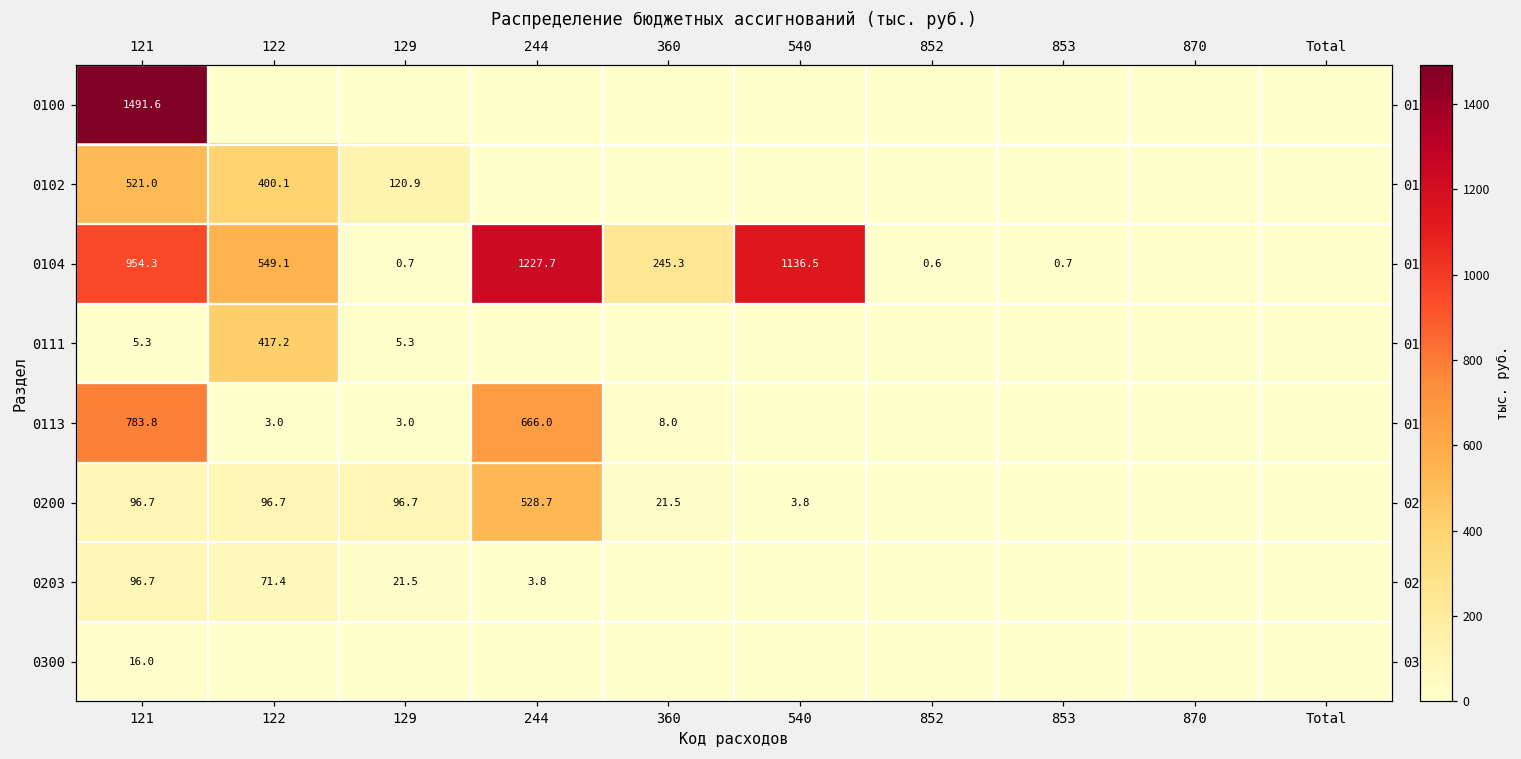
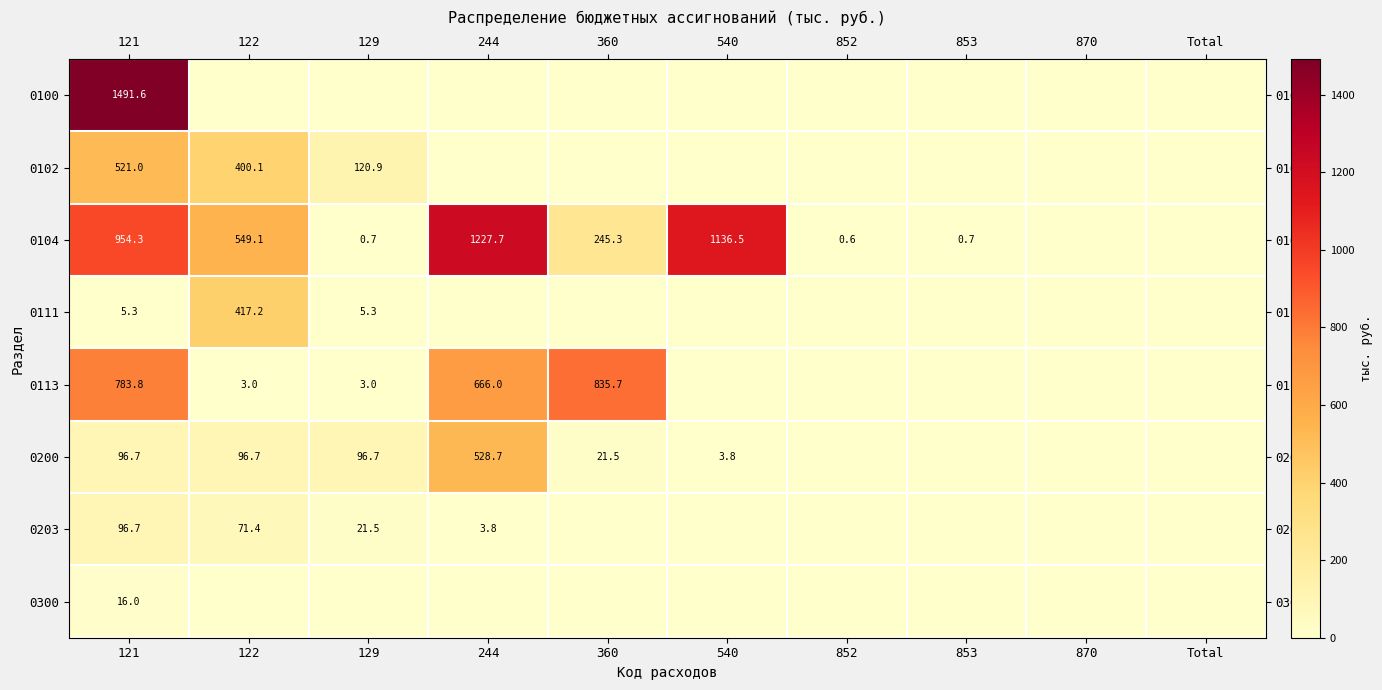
  {
    "0100": {
      "121": 1491.6
    },
    "0102": {
      "121": 521.0,
      "122": 400.1,
      "129": 120.9
    },
    "0104": {
      "121": 954.3,
      "122": 549.1,
      "129": 0.7,
      "244": 1227.7,
      "360": 245.3,
      "540": 1136.5,
      "852": 0.6,
      "853": 0.7
    },
    "0111": {
      "121": 5.3,
      "122": 417.2,
      "129": 5.3
    },
    "0113": {
      "121": 783.8,
      "122": 3.0,
      "129": 3.0,
      "244": 666.0,
-     "360": 8.0
+     "360": 835.7
    },
    "0200": {
      "121": 96.7,
      "122": 96.7,
      "129": 96.7,
      "244": 528.7,
      "360": 21.5,
      "540": 3.8
    },
    "0203": {
      "121": 96.7,
      "122": 71.4,
      "129": 21.5,
      "244": 3.8
    },
    "0300": {
      "121": 16.0
    }
  }
